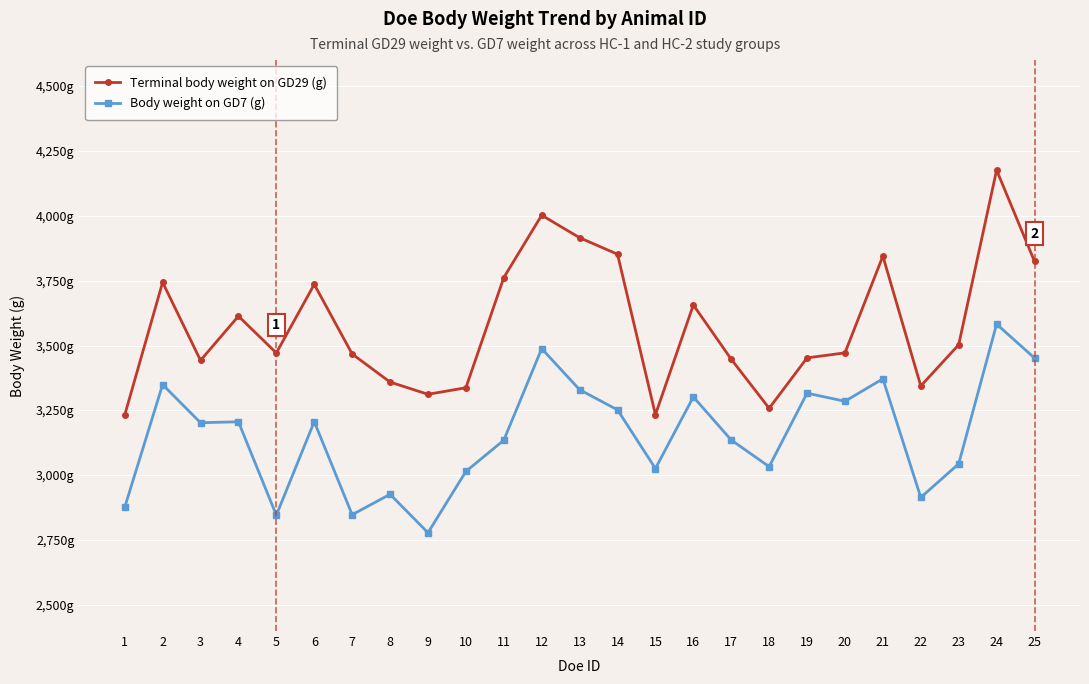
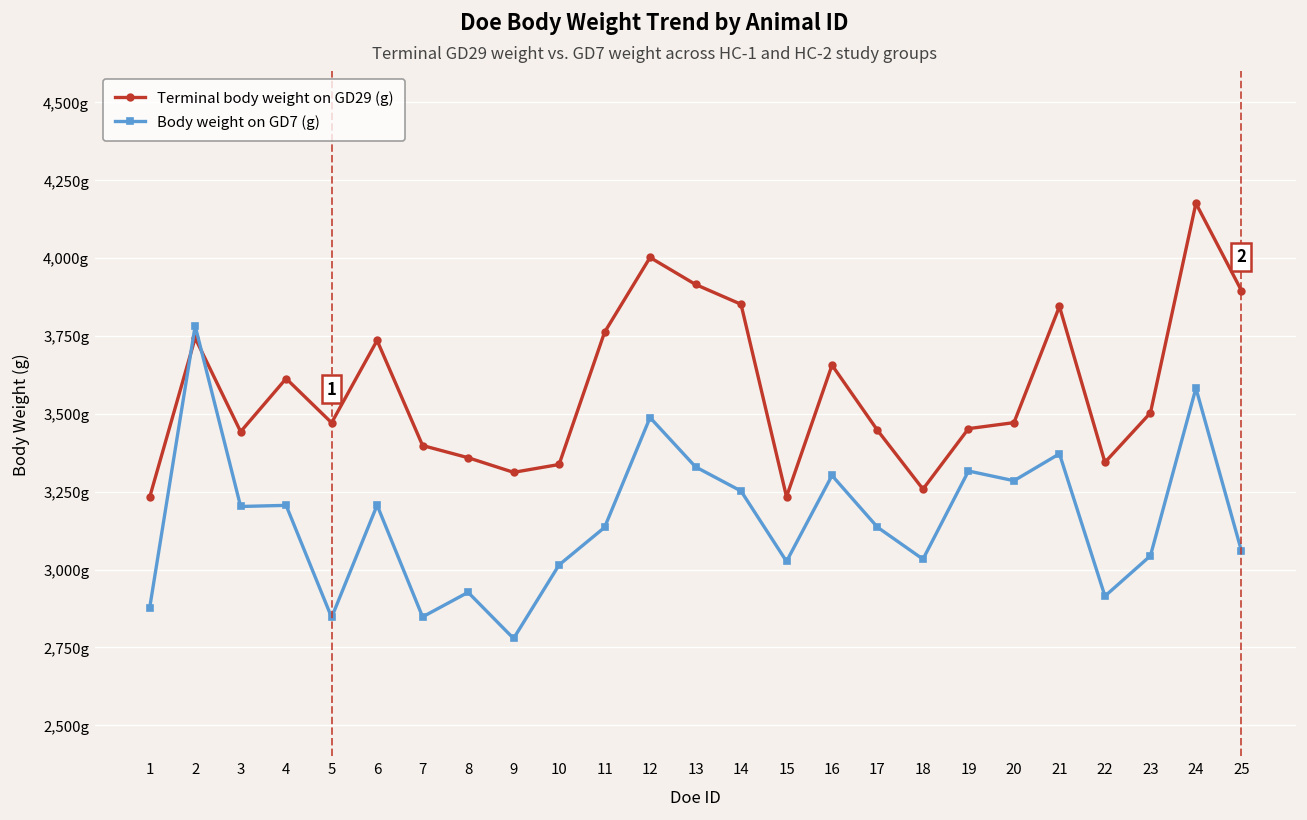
  {
    "Terminal body weight on GD29 (g)": {
      "1": "3,230g",
      "2": "3,740g",
      "3": "3,440g",
      "4": "3,610g",
      "6": "3,740g",
-     "7": "3,470g",
+     "7": "3,400g",
      "8": "3,360g",
      "9": "3,310g",
      "10": "3,340g",
      "11": "3,760g",
      "12": "4,000g",
      "13": "3,920g",
      "14": "3,850g",
      "15": "3,230g",
      "16": "3,660g",
      "17": "3,450g",
      "18": "3,260g",
      "19": "3,450g",
      "20": "3,470g",
      "21": "3,840g",
      "22": "3,340g",
      "23": "3,500g",
      "24": "4,180g",
-     "25": "3,820g"
+     "25": "3,900g"
    },
    "Body weight on GD7 (g)": {
      "1": "2,880g",
-     "2": "3,350g",
+     "2": "3,780g",
      "3": "3,200g",
      "4": "3,210g",
      "5": "2,850g",
      "6": "3,210g",
      "7": "2,850g",
      "8": "2,930g",
      "9": "2,780g",
      "10": "3,010g",
      "11": "3,140g",
      "12": "3,490g",
      "13": "3,330g",
      "14": "3,250g",
      "15": "3,030g",
      "16": "3,300g",
      "17": "3,140g",
      "18": "3,030g",
      "19": "3,320g",
      "20": "3,290g",
      "21": "3,370g",
      "22": "2,910g",
      "23": "3,040g",
      "24": "3,580g",
-     "25": "3,450g"
+     "25": "3,060g"
    }
  }
